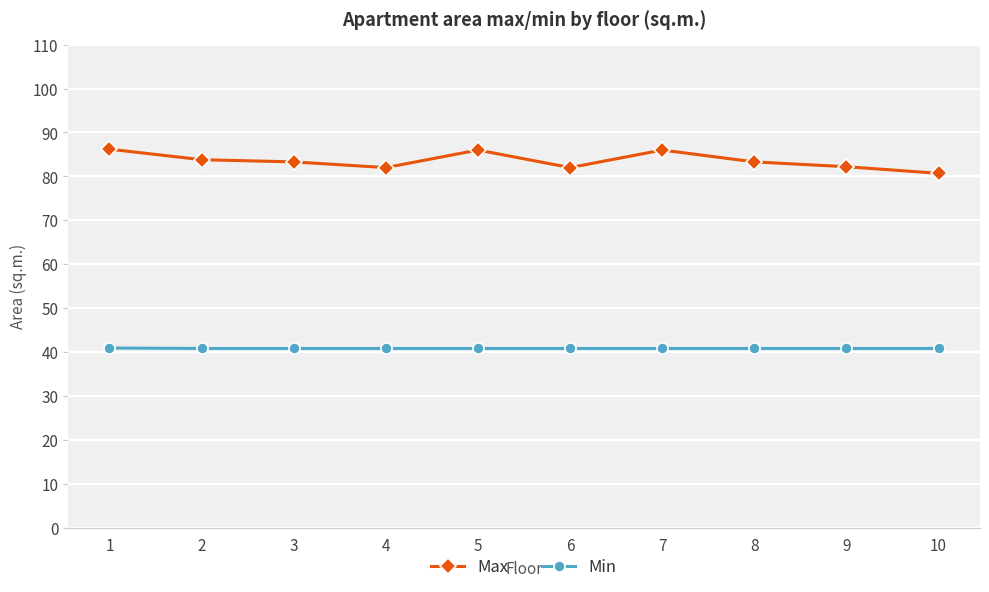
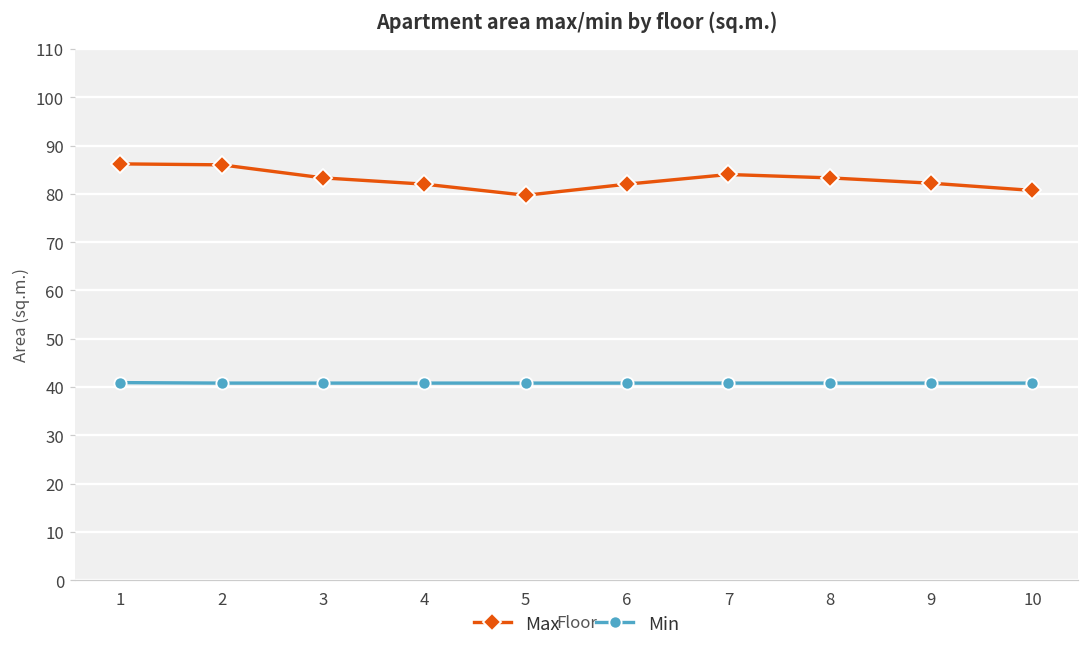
  {
    "Max": {
      "1": 86,
-     "2": 84,
+     "2": 86,
      "3": 83,
      "4": 82,
-     "5": 86,
+     "5": 80,
      "6": 82,
-     "7": 86,
+     "7": 84,
      "8": 83,
      "9": 82,
      "10": 81
    },
    "Min": {
      "1": 41,
      "2": 41,
      "3": 41,
      "4": 41,
      "5": 41,
      "6": 41,
      "7": 41,
      "8": 41,
      "9": 41,
      "10": 41
    }
  }
